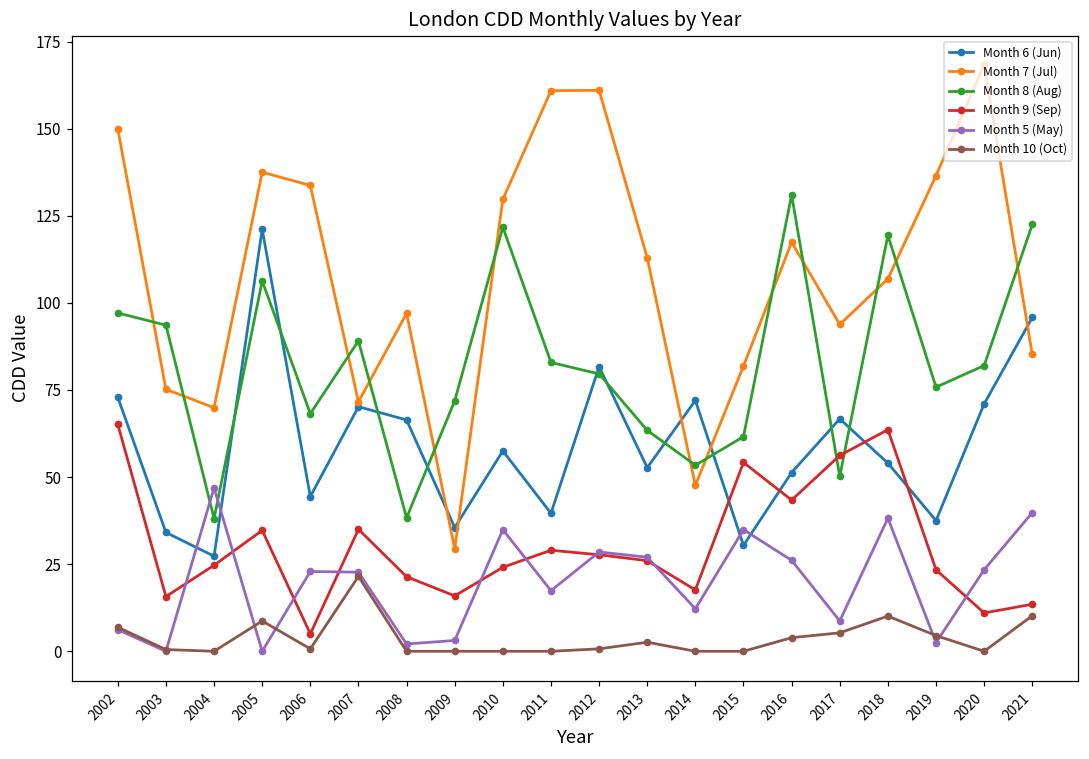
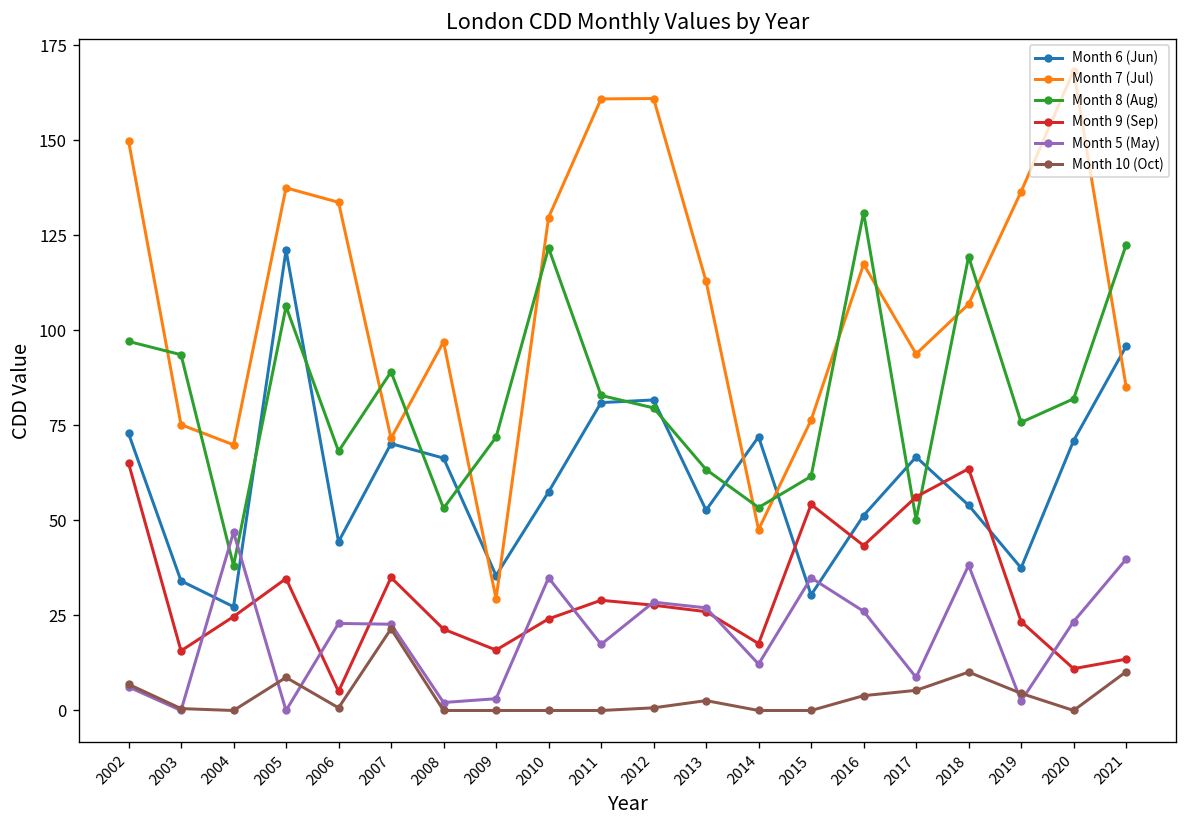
  {
    "Month 6 (Jun)": {
      "2002": 73,
      "2003": 34,
      "2004": 27,
      "2005": 121,
      "2006": 44,
      "2007": 70,
      "2008": 66,
      "2009": 36,
      "2010": 58,
-     "2011": 40,
+     "2011": 81,
      "2012": 82,
      "2013": 53,
      "2014": 72,
      "2015": 30,
      "2016": 51,
      "2017": 67,
      "2018": 54,
      "2019": 38,
      "2020": 71,
      "2021": 96
    },
    "Month 7 (Jul)": {
      "2002": 150,
      "2003": 75,
      "2004": 70,
      "2005": 138,
      "2006": 134,
      "2007": 72,
      "2008": 97,
      "2009": 29,
      "2010": 130,
      "2011": 161,
      "2012": 161,
      "2013": 113,
      "2014": 48,
-     "2015": 82,
+     "2015": 76,
      "2016": 117,
      "2017": 94,
      "2018": 107,
      "2019": 137,
      "2021": 85
    },
    "Month 8 (Aug)": {
      "2002": 97,
      "2003": 94,
      "2004": 38,
      "2005": 106,
      "2006": 68,
      "2007": 89,
-     "2008": 38,
+     "2008": 53,
      "2009": 72,
      "2010": 122,
      "2011": 83,
      "2012": 80,
      "2013": 63,
      "2014": 53,
      "2015": 62,
      "2016": 131,
      "2017": 50,
      "2018": 119,
      "2019": 76,
      "2020": 82,
      "2021": 123
    },
    "Month 9 (Sep)": {
      "2002": 65,
      "2003": 16,
      "2004": 25,
      "2005": 35,
      "2006": 5,
      "2007": 35,
      "2008": 21,
      "2009": 16,
      "2010": 24,
      "2011": 29,
      "2013": 26,
      "2014": 18,
      "2015": 54,
      "2016": 43,
      "2017": 56,
      "2018": 64,
      "2019": 23,
      "2020": 11,
      "2021": 14
    },
    "Month 5 (May)": {
      "2004": 47,
      "2005": 0,
      "2006": 23,
      "2007": 23,
      "2008": 2,
      "2009": 3,
      "2010": 35,
      "2011": 17,
      "2013": 27,
      "2014": 12,
      "2015": 35,
      "2016": 26,
      "2017": 9,
      "2018": 38,
      "2019": 3,
      "2020": 23,
      "2021": 40
    },
    "Month 10 (Oct)": {
      "2004": 0,
      "2005": 9,
      "2006": 1,
      "2007": 22,
      "2008": 0,
      "2009": 0,
      "2010": 0,
      "2011": 0,
      "2012": 1,
      "2013": 3,
      "2014": 0,
      "2015": 0,
      "2016": 4,
      "2017": 5,
      "2018": 10,
      "2019": 5,
      "2020": 0,
      "2021": 10
    }
  }
